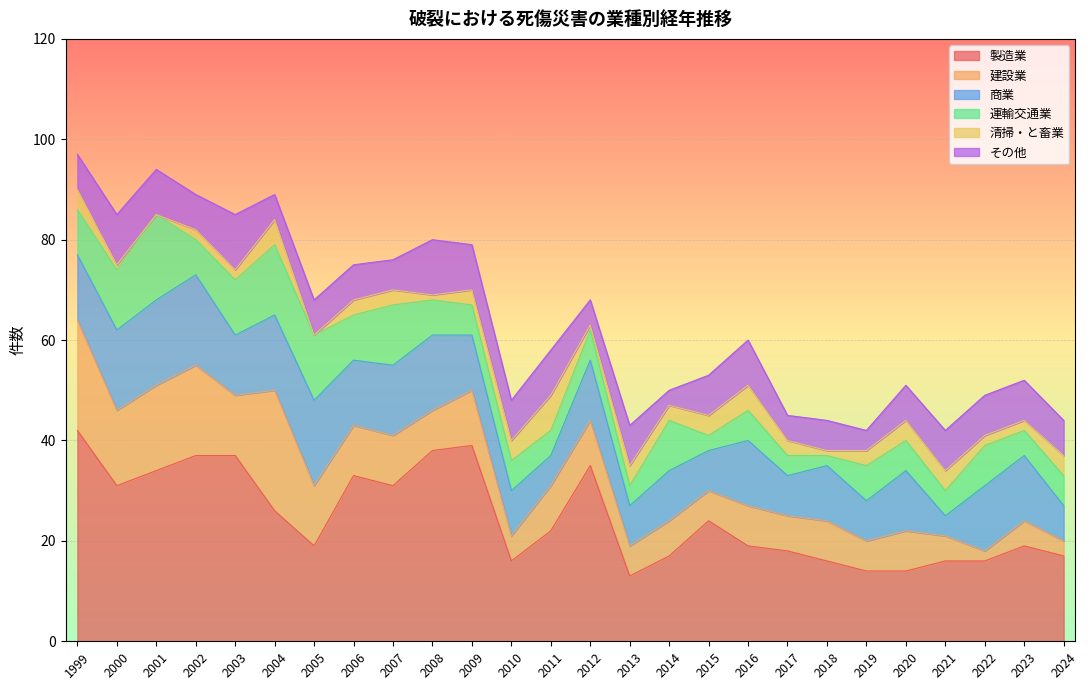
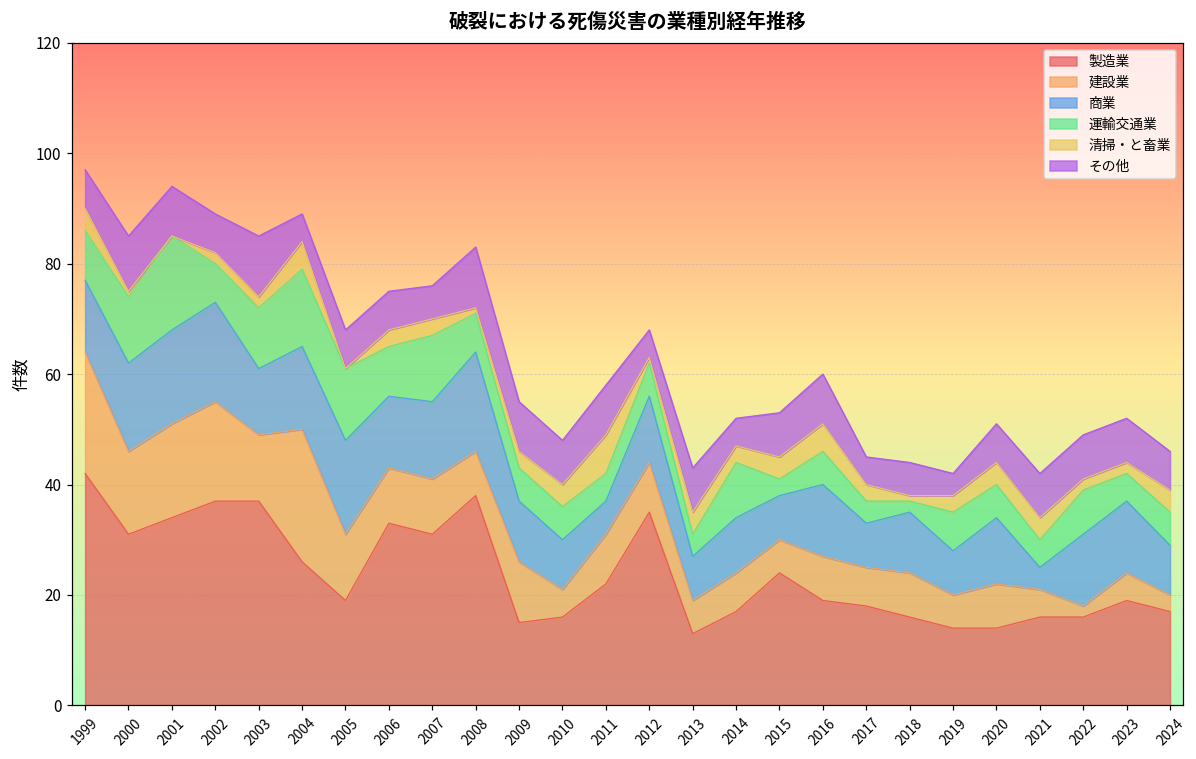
  {
    "製造業": {
      "1999": 42,
      "2000": 31,
      "2001": 34,
      "2002": 37,
      "2003": 37,
      "2004": 26,
      "2005": 19,
      "2006": 33,
      "2007": 31,
      "2008": 38,
-     "2009": 39,
+     "2009": 15,
      "2010": 16,
      "2011": 22,
      "2012": 35,
      "2013": 13,
      "2014": 17,
      "2015": 24,
      "2016": 19,
      "2017": 18,
      "2018": 16,
      "2019": 14,
      "2020": 14,
      "2021": 16,
      "2022": 16,
      "2023": 19,
      "2024": 17
    },
    "商業": {
      "1999": 13,
      "2000": 16,
      "2001": 17,
      "2002": 18,
      "2003": 12,
      "2004": 15,
      "2005": 17,
      "2006": 13,
      "2007": 14,
-     "2008": 15,
+     "2008": 18,
      "2009": 11,
      "2010": 9,
      "2011": 6,
      "2012": 12,
      "2013": 8,
      "2014": 10,
      "2015": 8,
      "2016": 13,
      "2017": 8,
      "2018": 11,
      "2019": 8,
      "2020": 12,
      "2021": 4,
      "2022": 13,
      "2023": 13,
-     "2024": 7
+     "2024": 9
    },
    "運輸交通業": {
      "1999": 9,
      "2000": 12,
      "2002": 7,
      "2003": 11,
      "2004": 14,
      "2006": 9,
      "2007": 12,
      "2008": 7,
      "2009": 6,
      "2010": 6,
      "2011": 5,
      "2012": 6,
      "2013": 4,
      "2014": 10,
      "2015": 3,
      "2016": 6,
      "2017": 4,
      "2018": 2,
      "2019": 7,
      "2020": 6,
      "2021": 5,
      "2022": 8,
      "2023": 5,
      "2024": 6
    },
    "その他": {
      "1999": 7,
      "2000": 10,
      "2001": 9,
      "2002": 7,
      "2003": 11,
      "2004": 5,
      "2005": 7,
      "2006": 7,
      "2007": 6,
      "2008": 11,
      "2009": 9,
      "2010": 8,
      "2011": 9,
      "2012": 5,
      "2013": 8,
-     "2014": 3,
+     "2014": 5,
      "2015": 8,
      "2016": 9,
      "2017": 5,
      "2018": 6,
      "2019": 4,
      "2020": 7,
      "2021": 8,
      "2022": 8,
      "2023": 8,
      "2024": 7
    }
  }
